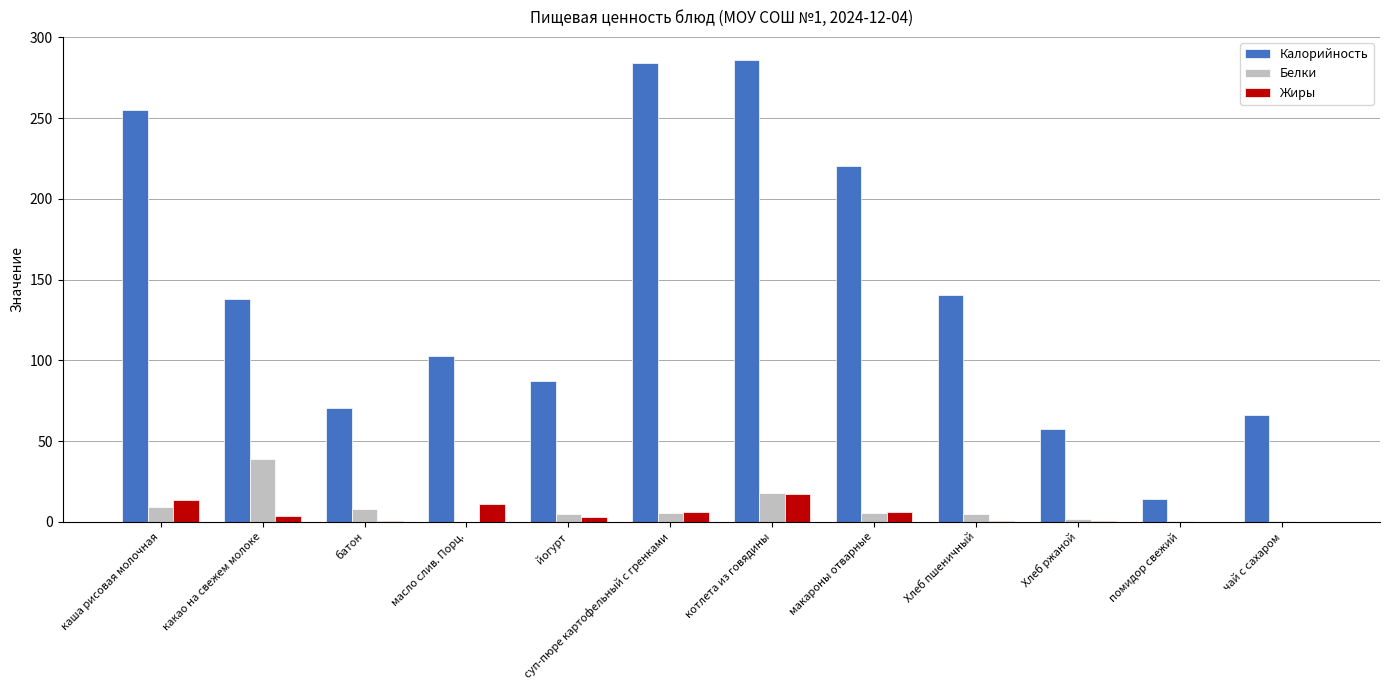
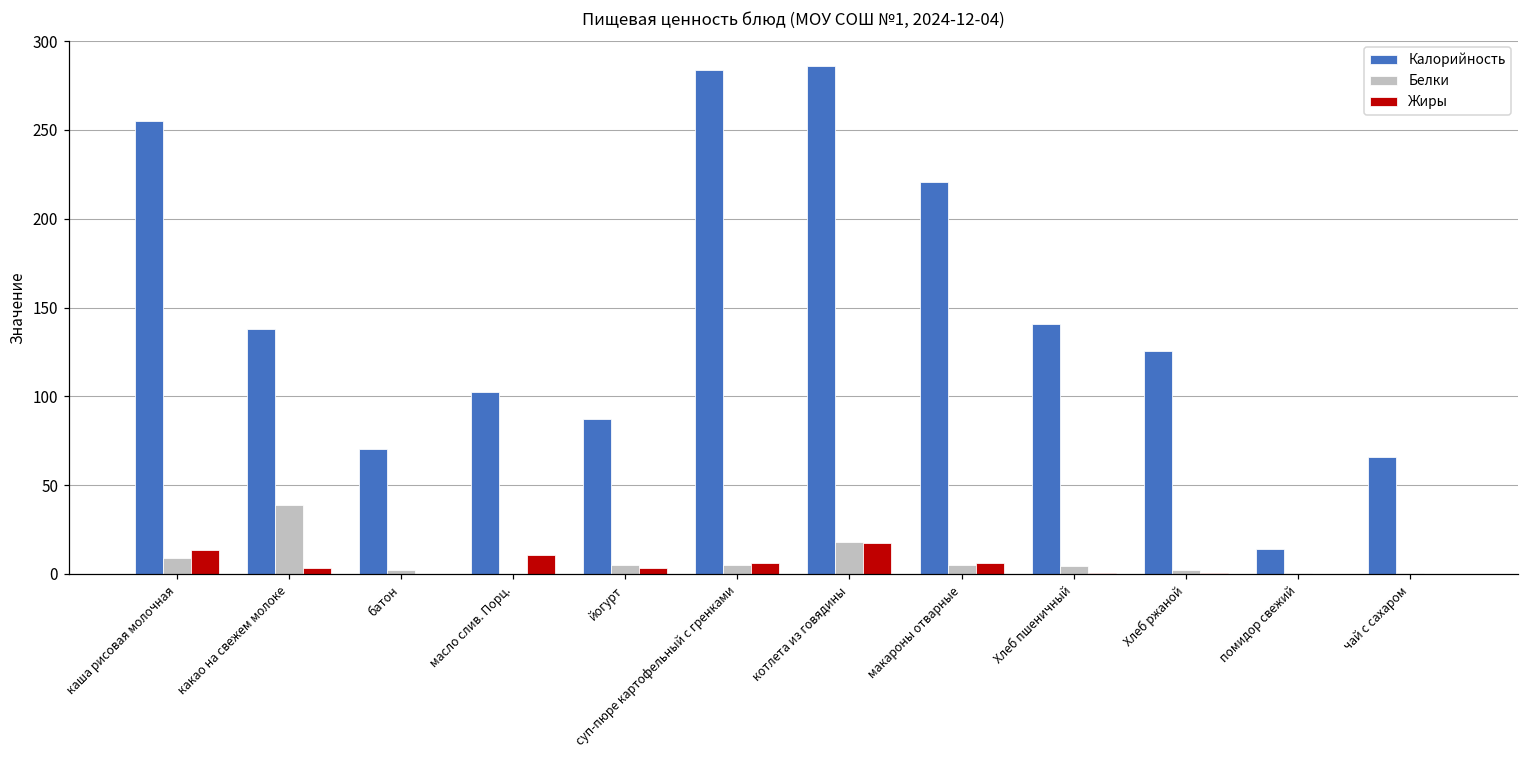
  {
    "Калорийность": {
      "каша рисовая молочная": 255,
      "какао на свежем молоке": 138,
      "батон": 70,
      "масло слив. Порц.": 102,
      "йогурт": 87,
      "суп-пюре картофельный с гренками": 284,
      "котлета из говядины": 286,
      "макароны отварные": 221,
      "Хлеб пшеничный": 141,
-     "Хлеб ржаной": 58,
+     "Хлеб ржаной": 126,
      "помидор свежий": 14,
      "чай с сахаром": 66
    },
    "Белки": {
      "каша рисовая молочная": 9,
      "какао на свежем молоке": 39,
-     "батон": 8,
+     "батон": 2,
      "йогурт": 5,
      "суп-пюре картофельный с гренками": 5,
      "котлета из говядины": 18,
      "макароны отварные": 5,
      "Хлеб пшеничный": 5,
      "Хлеб ржаной": 2
    },
    "Жиры": {
      "каша рисовая молочная": 14,
      "какао на свежем молоке": 4,
      "масло слив. Порц.": 11,
      "йогурт": 3,
      "суп-пюре картофельный с гренками": 6,
      "котлета из говядины": 18,
      "макароны отварные": 6
    }
  }
